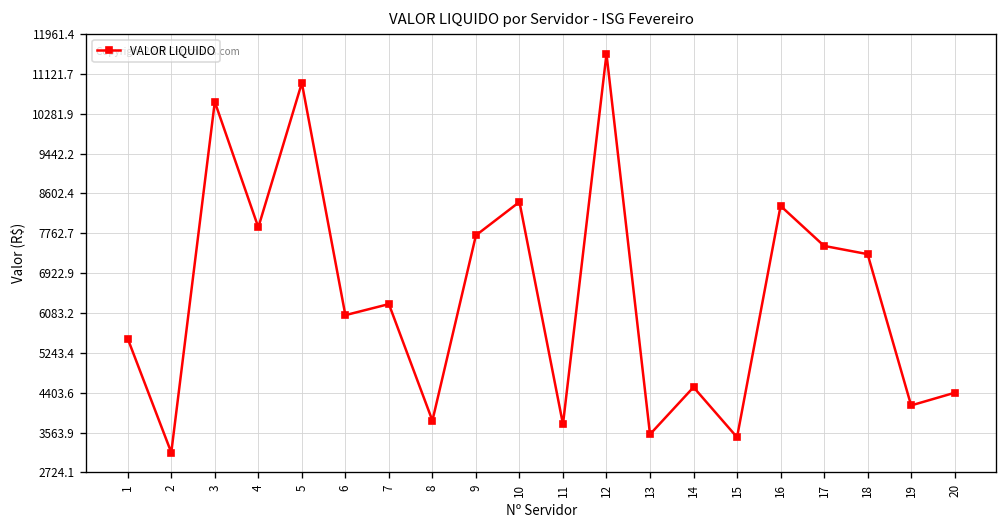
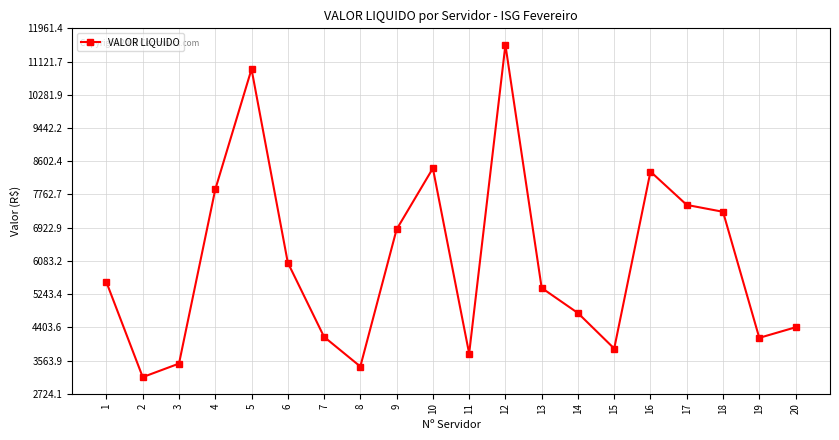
  {
    "1": 5500,
    "2": 3100,
-   "3": 10500,
+   "3": 3500,
    "4": 7900,
    "5": 10900,
    "6": 6000,
-   "7": 6300,
-   "8": 3800,
-   "9": 7700,
+   "7": 4200,
+   "8": 3400,
+   "9": 6900,
    "10": 8400,
    "11": 3700,
    "12": 11500,
-   "13": 3500,
-   "14": 4500,
-   "15": 3500,
+   "13": 5400,
+   "14": 4800,
+   "15": 3900,
    "16": 8300,
    "17": 7500,
    "18": 7300,
    "19": 4100,
    "20": 4400
  }
